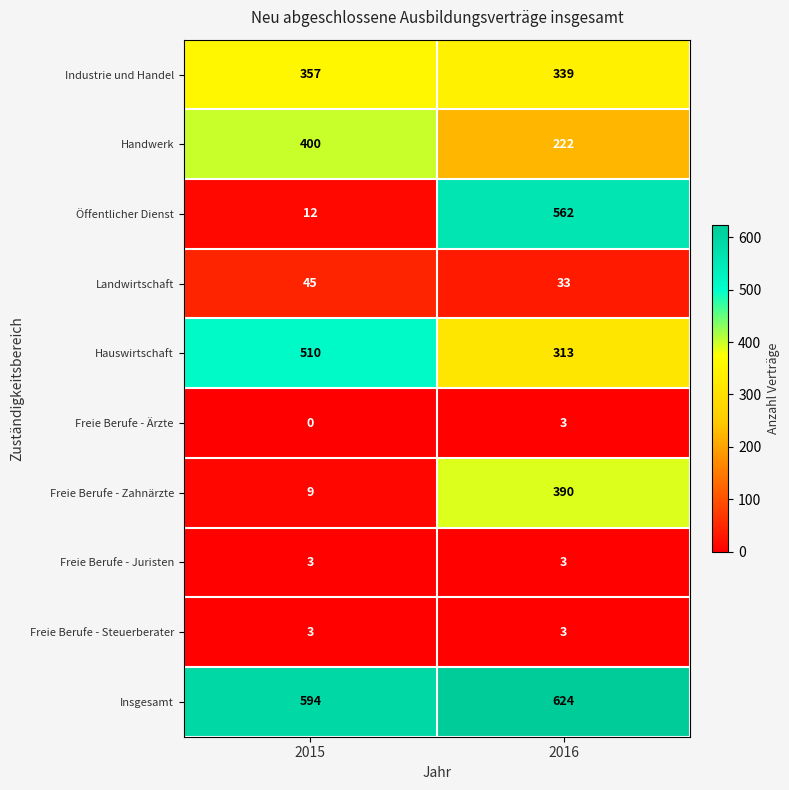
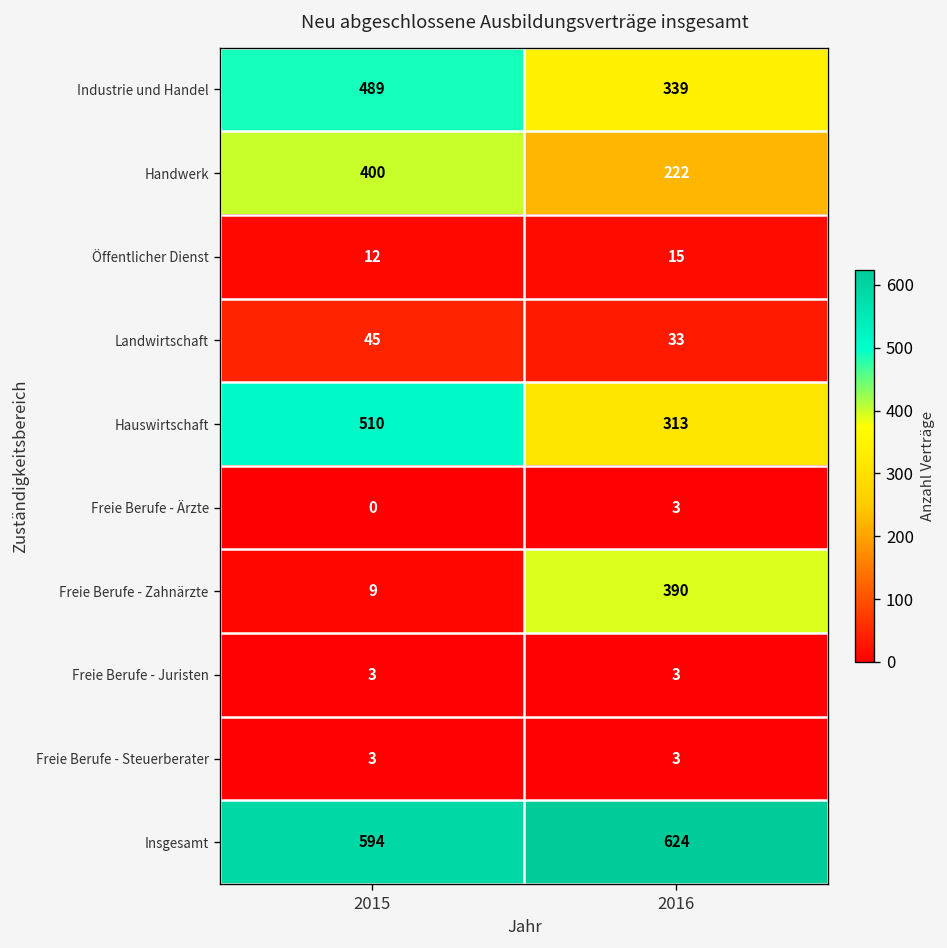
  {
    "Industrie und Handel": {
-     "2015": 357,
+     "2015": 489,
      "2016": 339
    },
    "Handwerk": {
      "2015": 400,
      "2016": 222
    },
    "Öffentlicher Dienst": {
      "2015": 12,
-     "2016": 562
+     "2016": 15
    },
    "Landwirtschaft": {
      "2015": 45,
      "2016": 33
    },
    "Hauswirtschaft": {
      "2015": 510,
      "2016": 313
    },
    "Freie Berufe - Ärzte": {
      "2015": 0,
      "2016": 3
    },
    "Freie Berufe - Zahnärzte": {
      "2015": 9,
      "2016": 390
    },
    "Freie Berufe - Juristen": {
      "2015": 3,
      "2016": 3
    },
    "Freie Berufe - Steuerberater": {
      "2015": 3,
      "2016": 3
    },
    "Insgesamt": {
      "2015": 594,
      "2016": 624
    }
  }
